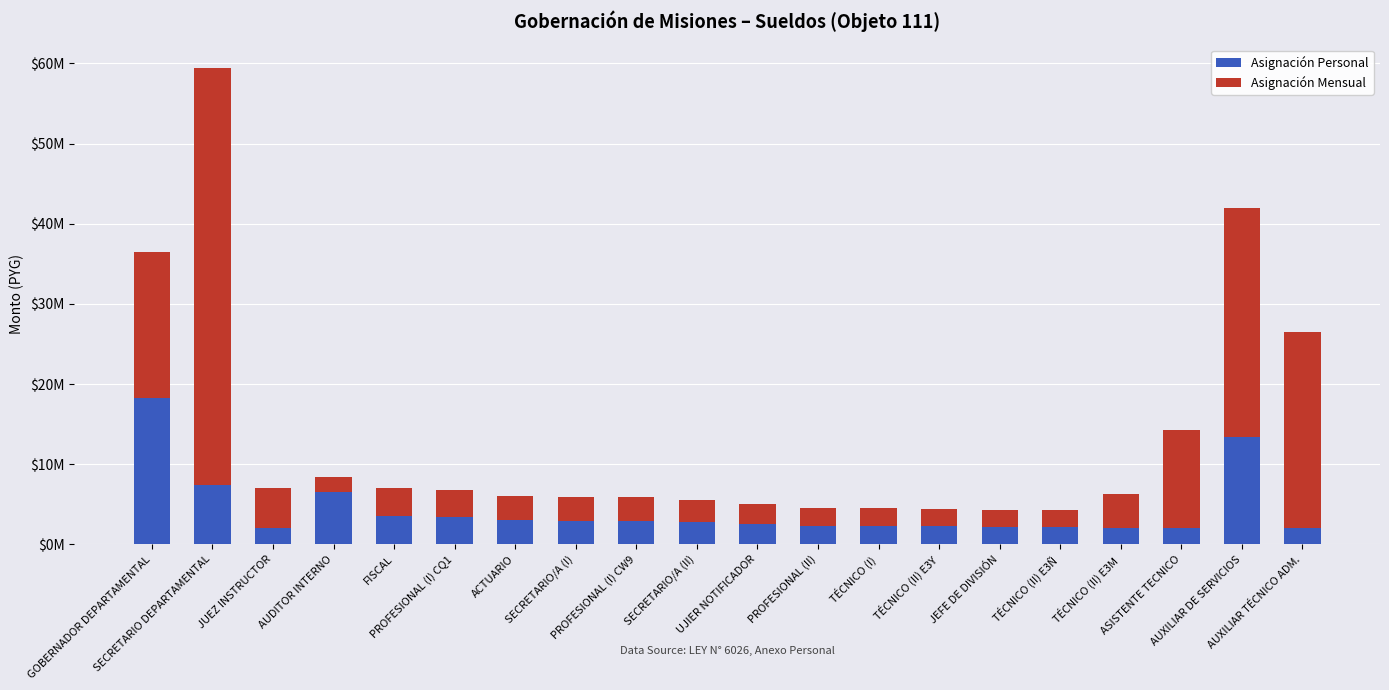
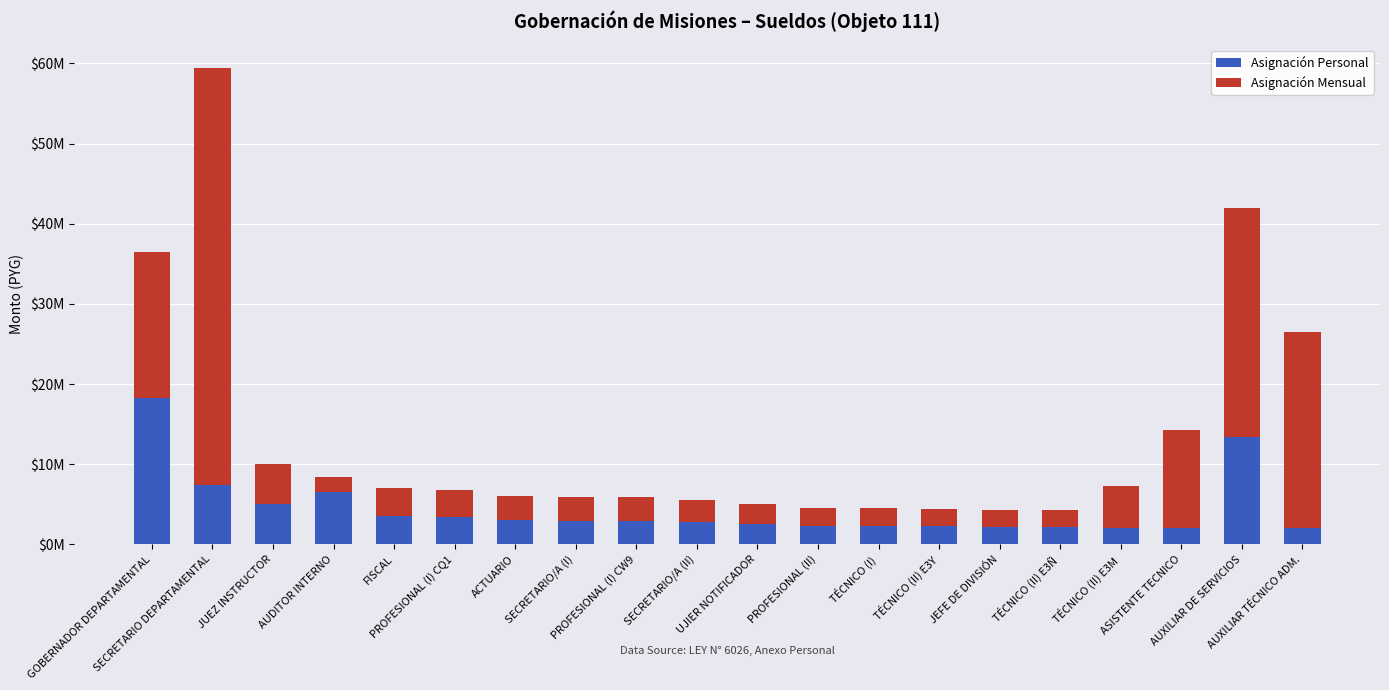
  {
    "Asignación Personal": {
      "GOBERNADOR DEPARTAMENTAL": "$18000000",
      "SECRETARIO DEPARTAMENTAL": "$7000000",
-     "JUEZ INSTRUCTOR": "$2000000",
+     "JUEZ INSTRUCTOR": "$5000000",
      "AUDITOR INTERNO": "$6000000",
      "FISCAL": "$4000000",
      "PROFESIONAL (I) CQ1": "$3000000",
      "ACTUARIO": "$3000000",
      "SECRETARIO/A (I)": "$3000000",
      "PROFESIONAL (I) CW9": "$3000000",
      "SECRETARIO/A (II)": "$3000000",
      "UJIER NOTIFICADOR": "$3000000",
      "PROFESIONAL (II)": "$2000000",
      "TÉCNICO (I)": "$2000000",
      "TÉCNICO (II) E3Y": "$2000000",
      "JEFE DE DIVISIÓN": "$2000000",
      "TÉCNICO (II) E3Ñ": "$2000000",
      "TÉCNICO (II) E3M": "$2000000",
      "ASISTENTE TECNICO": "$2000000",
      "AUXILIAR DE SERVICIOS": "$13000000",
      "AUXILIAR TÉCNICO ADM.": "$2000000"
    },
    "Asignación Mensual": {
      "GOBERNADOR DEPARTAMENTAL": "$18000000",
      "SECRETARIO DEPARTAMENTAL": "$52000000",
      "JUEZ INSTRUCTOR": "$5000000",
      "AUDITOR INTERNO": "$2000000",
      "FISCAL": "$4000000",
      "PROFESIONAL (I) CQ1": "$3000000",
      "ACTUARIO": "$3000000",
      "SECRETARIO/A (I)": "$3000000",
      "PROFESIONAL (I) CW9": "$3000000",
      "SECRETARIO/A (II)": "$3000000",
      "UJIER NOTIFICADOR": "$3000000",
      "PROFESIONAL (II)": "$2000000",
      "TÉCNICO (I)": "$2000000",
      "TÉCNICO (II) E3Y": "$2000000",
      "JEFE DE DIVISIÓN": "$2000000",
      "TÉCNICO (II) E3Ñ": "$2000000",
-     "TÉCNICO (II) E3M": "$4000000",
+     "TÉCNICO (II) E3M": "$5000000",
      "ASISTENTE TECNICO": "$12000000",
      "AUXILIAR DE SERVICIOS": "$29000000",
      "AUXILIAR TÉCNICO ADM.": "$24000000"
    }
  }
